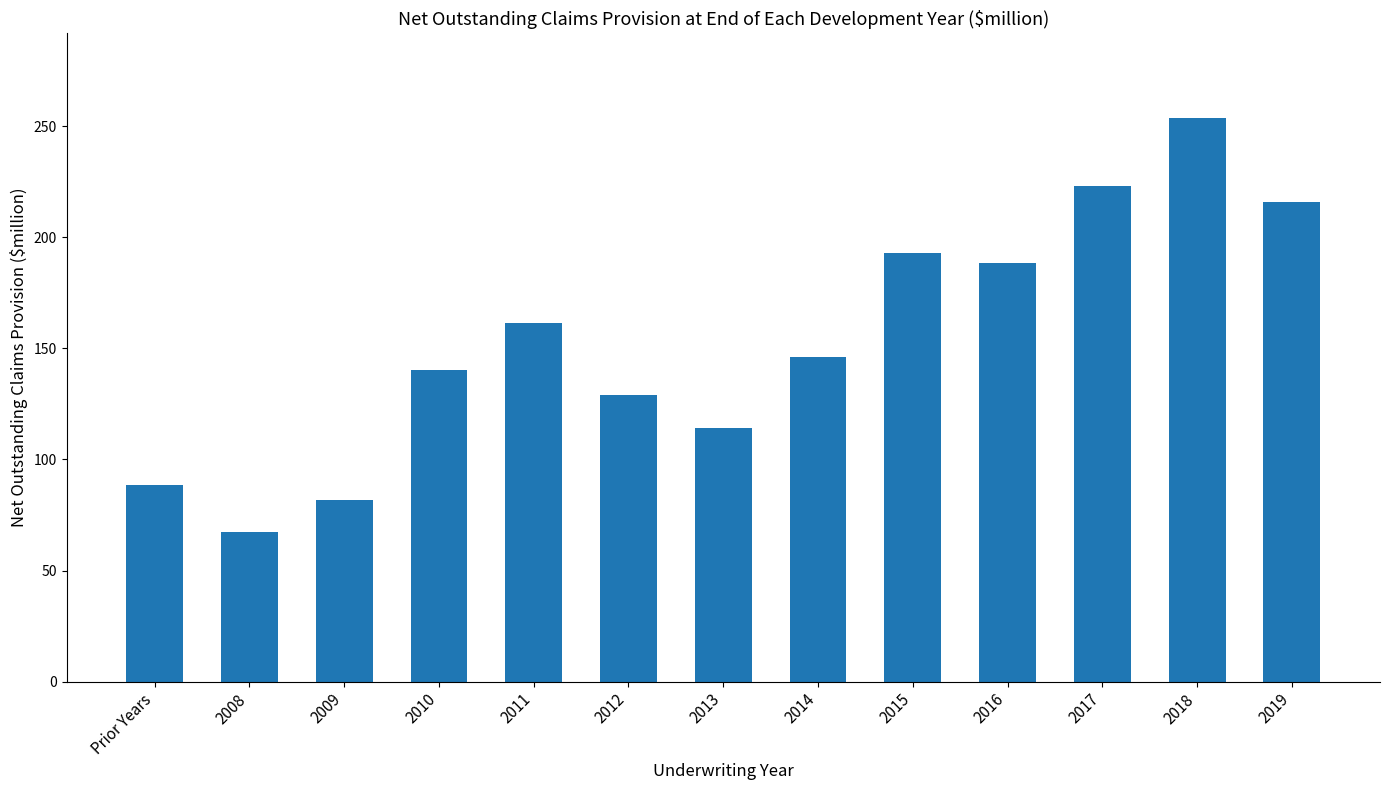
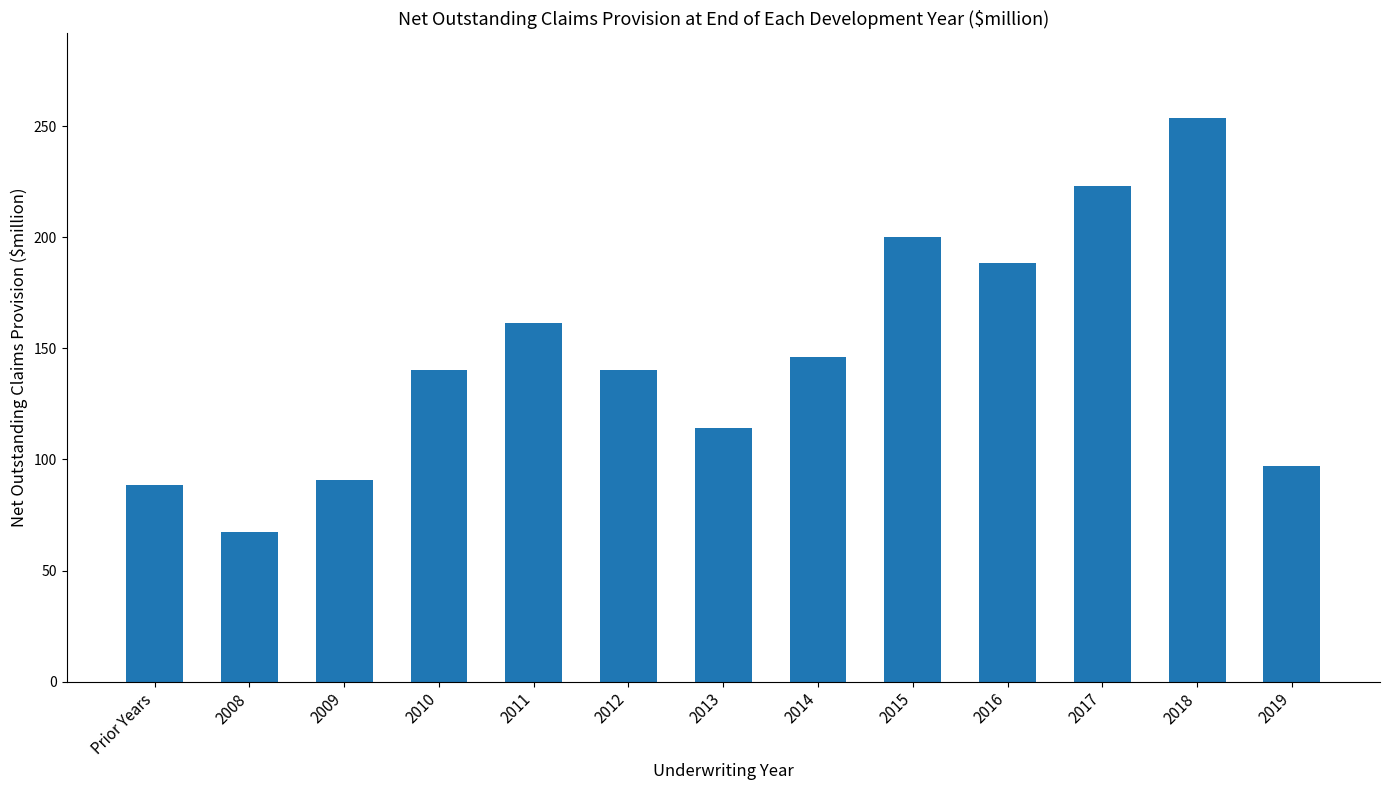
  {
    "Prior Years": 89,
    "2008": 67,
-   "2009": 82,
+   "2009": 91,
    "2010": 140,
    "2011": 162,
-   "2012": 129,
+   "2012": 140,
    "2013": 114,
    "2014": 146,
-   "2015": 193,
+   "2015": 200,
    "2016": 189,
    "2017": 223,
    "2018": 254,
-   "2019": 216
+   "2019": 97
  }
